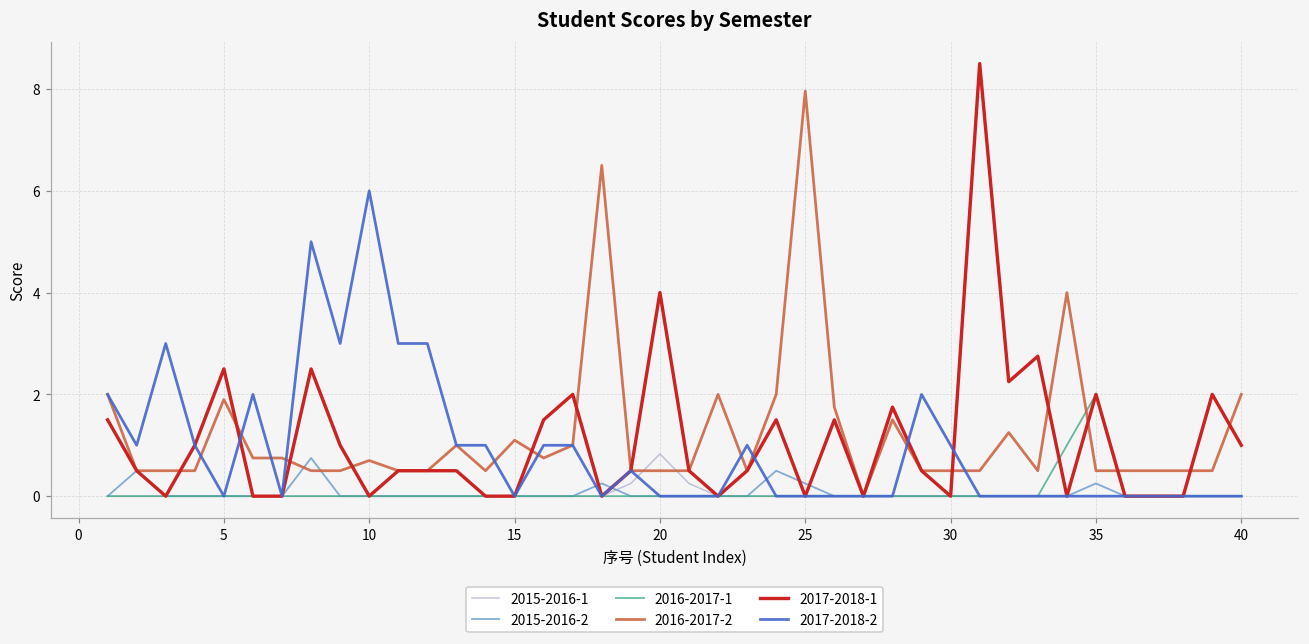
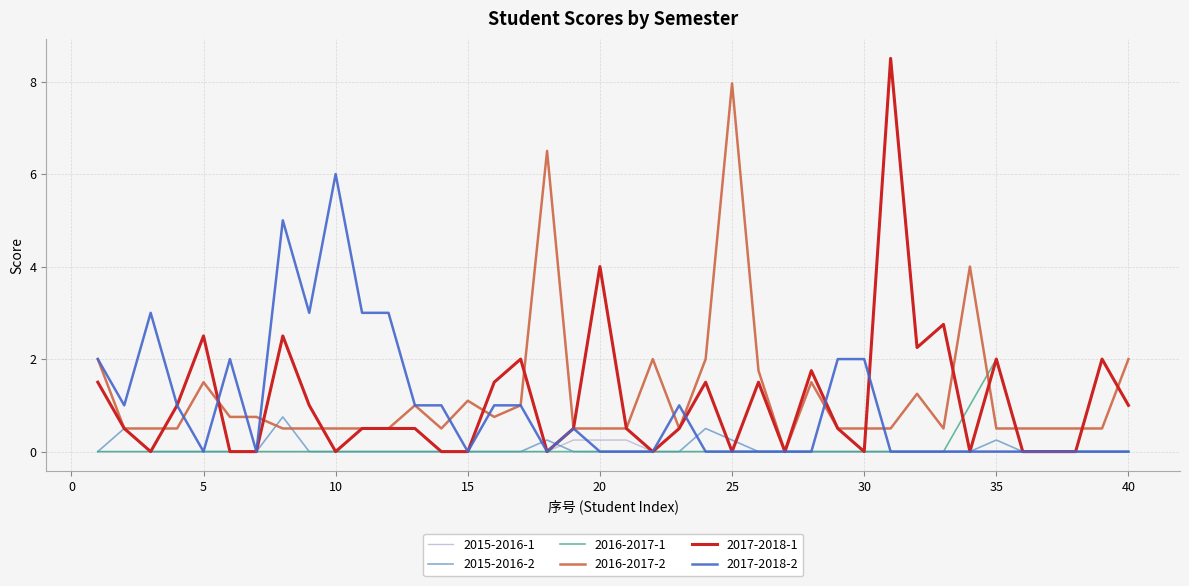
  {
    "2015-2016-1": {
-     "20": 0.8
+     "20": 0.3
    },
    "2015-2016-2": {
      "25": 0.3,
      "35": 0.3
    },
    "2016-2017-2": {
-     "5": 1.9,
-     "10": 0.7,
+     "5": 1.5,
+     "10": 0.5,
      "15": 1.1,
      "20": 0.5,
      "25": 8.0,
      "30": 0.5,
      "35": 0.5,
      "40": 2.0
    },
    "2017-2018-1": {
      "5": 2.5,
      "20": 4.0,
      "40": 1.0
    },
    "2017-2018-2": {
      "10": 6,
-     "30": 1
+     "30": 2
    }
  }
